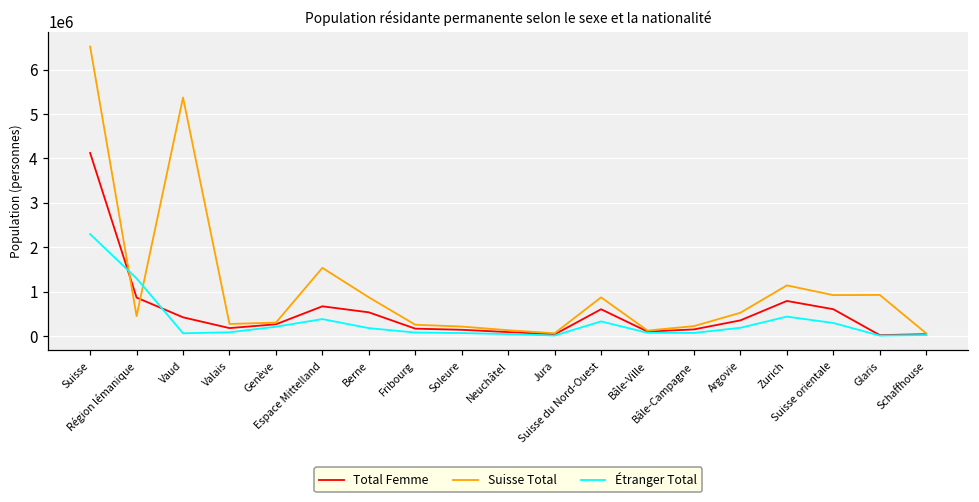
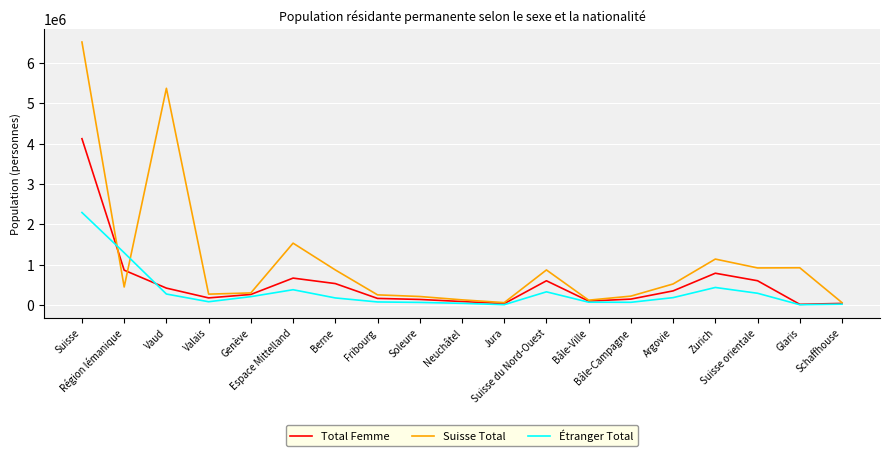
  {
    "Total Femme": {
      "Suisse": 4100000,
      "Région lémanique": 900000,
      "Vaud": 400000,
      "Valais": 200000,
      "Espace Mittelland": 700000,
      "Berne": 500000,
      "Fribourg": 200000,
      "Soleure": 100000,
      "Suisse du Nord-Ouest": 600000,
      "Bâle-Campagne": 100000,
      "Argovie": 400000,
      "Zurich": 800000,
      "Suisse orientale": 600000
    },
    "Suisse Total": {
      "Suisse": 6500000,
      "Région lémanique": 400000,
      "Vaud": 5400000,
      "Valais": 300000,
      "Espace Mittelland": 1500000,
      "Berne": 900000,
      "Fribourg": 300000,
      "Soleure": 200000,
      "Suisse du Nord-Ouest": 900000,
      "Bâle-Campagne": 200000,
      "Argovie": 500000,
      "Zurich": 1100000,
      "Suisse orientale": 900000,
      "Glaris": 900000
    },
    "Étranger Total": {
      "Suisse": 2300000,
      "Région lémanique": 1300000,
-     "Vaud": 100000,
+     "Vaud": 300000,
      "Valais": 100000,
      "Espace Mittelland": 400000,
      "Berne": 200000,
      "Fribourg": 100000,
      "Soleure": 100000,
      "Suisse du Nord-Ouest": 300000,
      "Bâle-Campagne": 100000,
      "Argovie": 200000,
      "Zurich": 400000,
      "Suisse orientale": 300000
    }
  }
